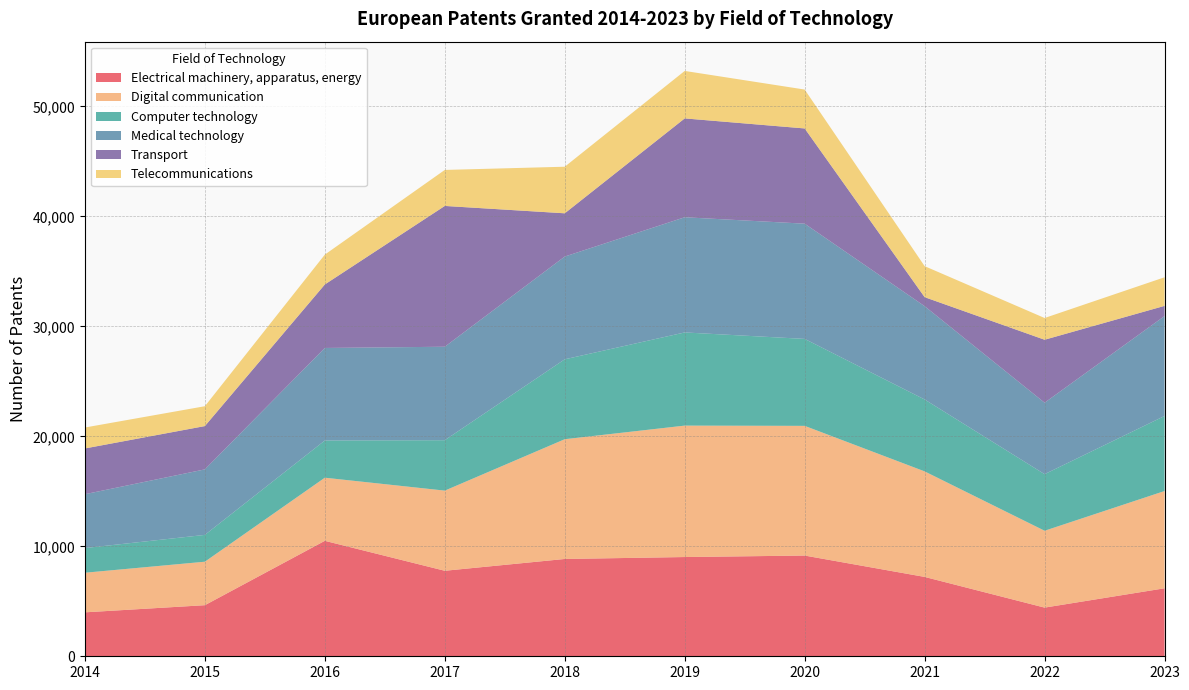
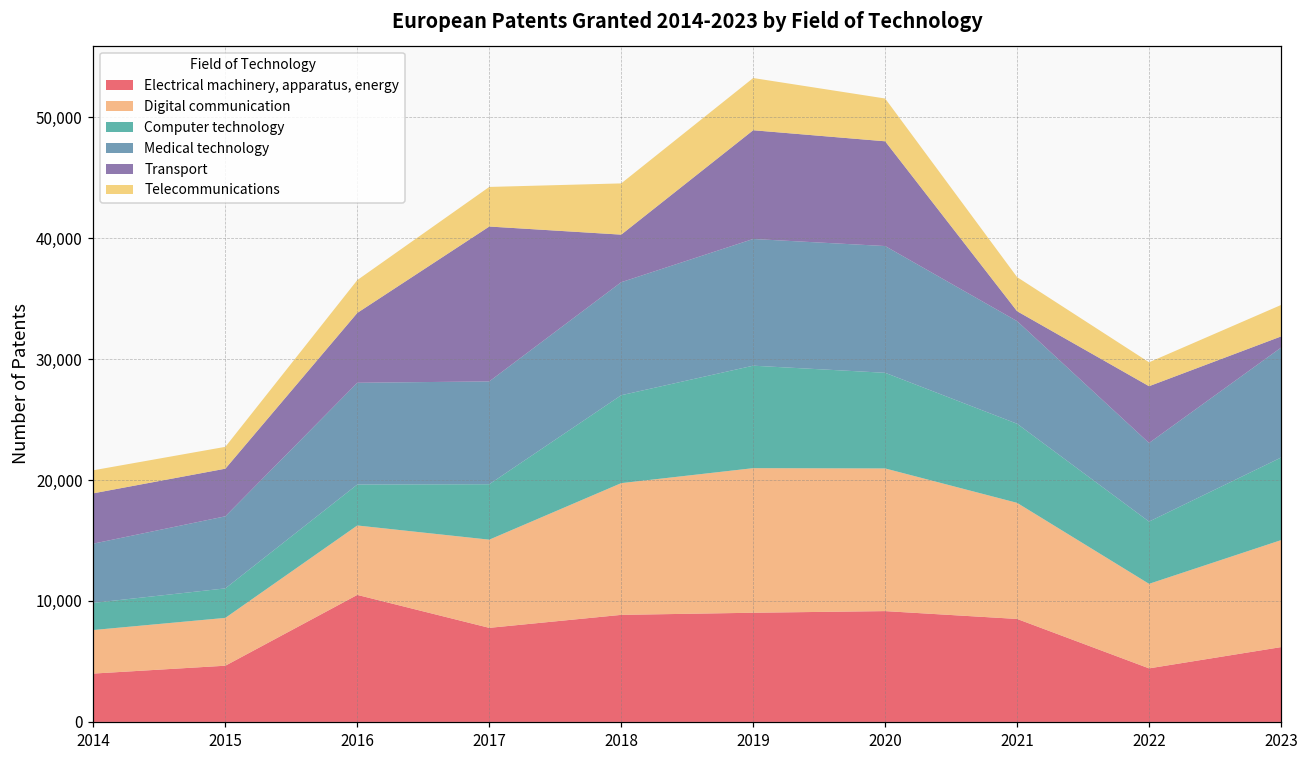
  {
    "Electrical machinery, apparatus, energy": {
      "2014": "4,000",
      "2015": "4,600",
      "2016": "10,500",
      "2017": "7,800",
      "2018": "8,800",
      "2019": "9,000",
      "2020": "9,200",
-     "2021": "7,200",
+     "2021": "8,500",
      "2022": "4,400",
      "2023": "6,200"
    },
    "Transport": {
      "2014": "4,200",
      "2015": "3,900",
      "2016": "5,800",
      "2017": "12,800",
      "2018": "3,900",
      "2019": "9,000",
      "2020": "8,700",
      "2021": "800",
-     "2022": "5,700",
+     "2022": "4,700",
      "2023": "900"
    }
  }
